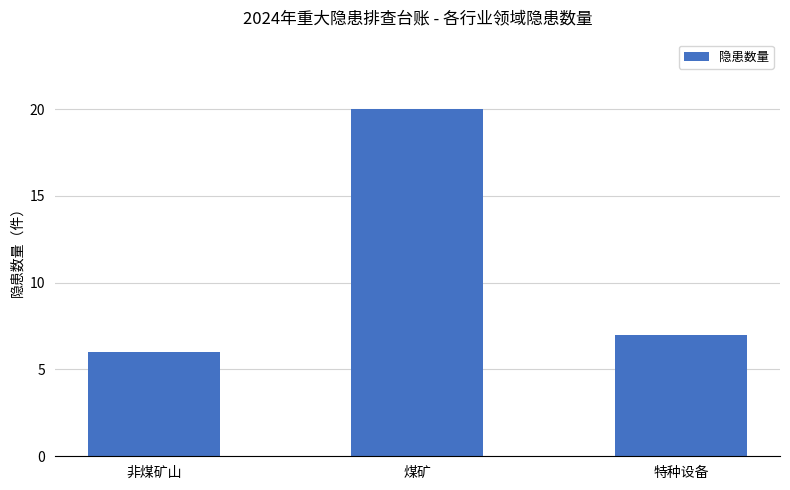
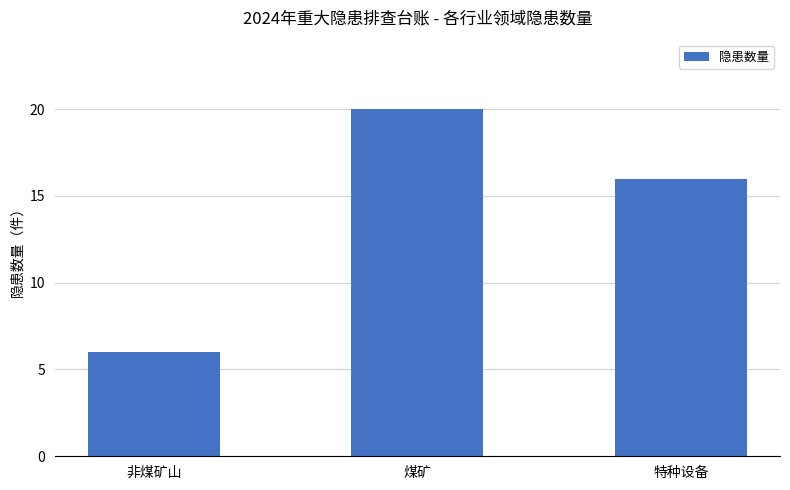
  {
    "非煤矿山": 6,
    "煤矿": 20,
-   "特种设备": 7
+   "特种设备": 16
  }
